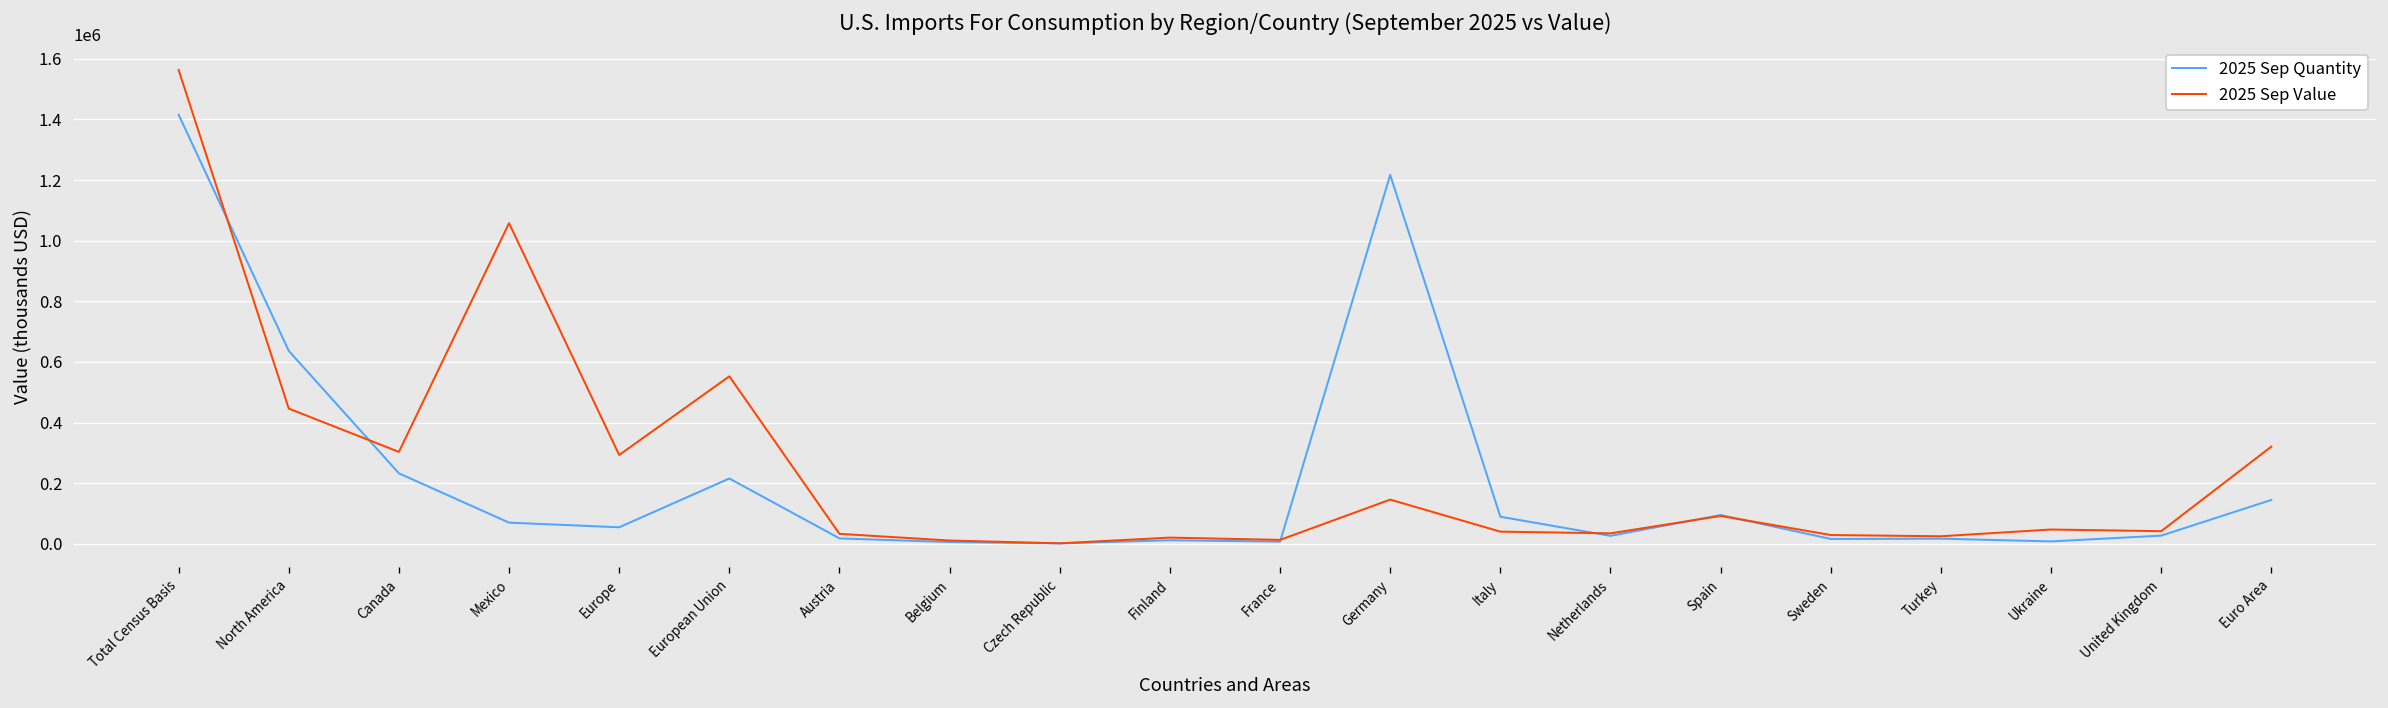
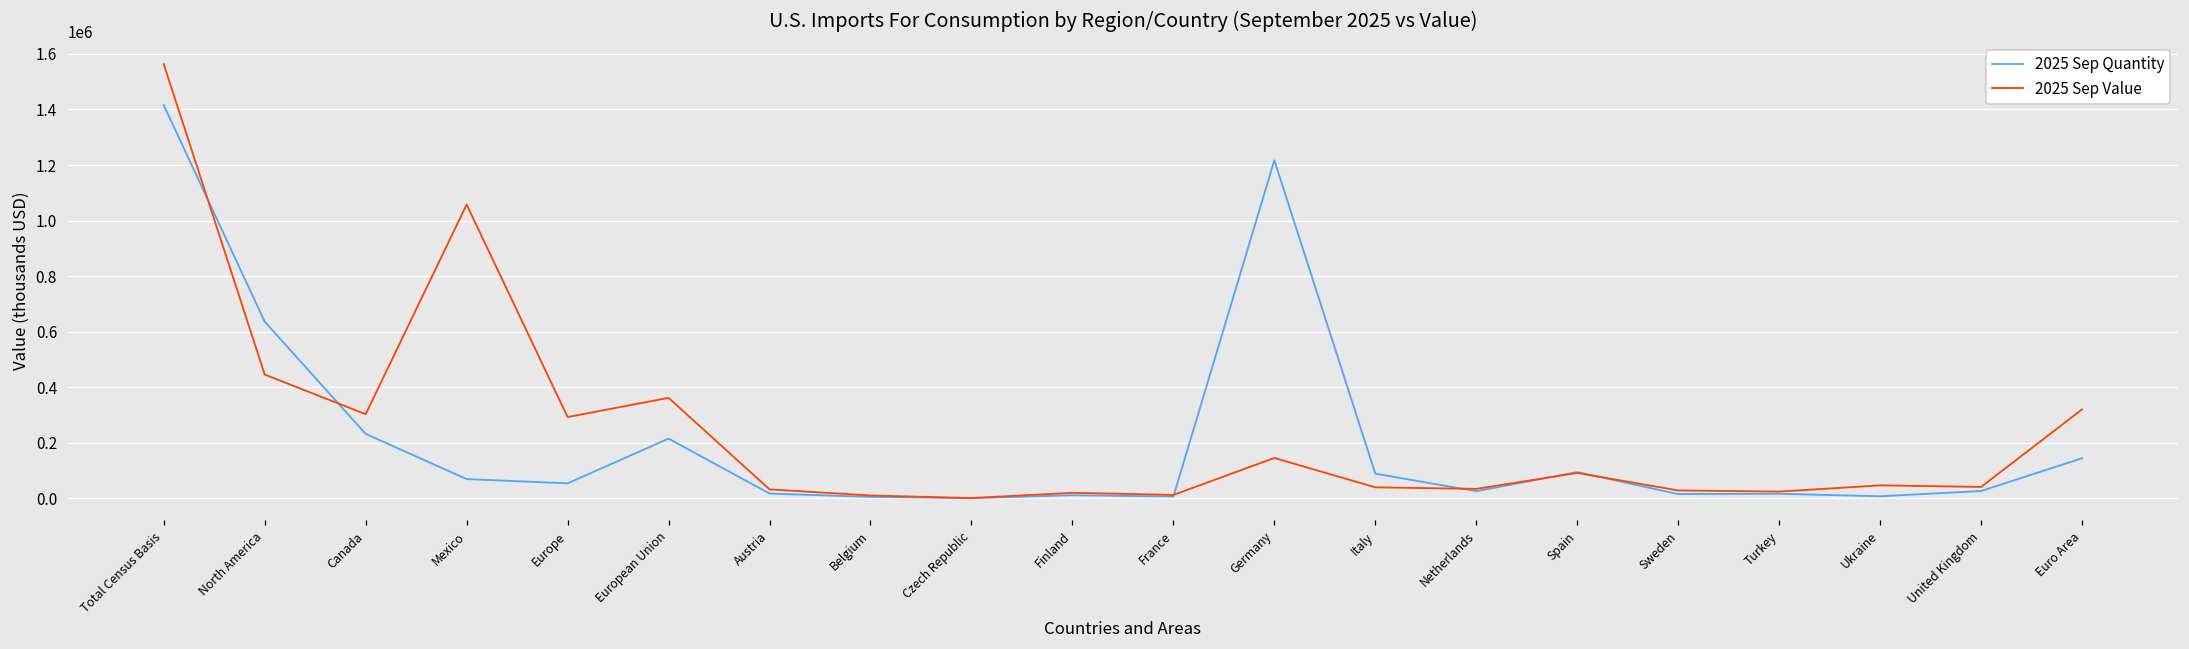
  {
    "2025 Sep Quantity": {
      "Total Census Basis": 1420000,
      "North America": 640000,
      "Canada": 230000,
      "Mexico": 70000,
      "Europe": 50000,
      "European Union": 220000,
      "Austria": 20000,
      "Germany": 1220000,
      "Italy": 90000,
      "Sweden": 20000,
      "Ukraine": 10000,
      "United Kingdom": 30000,
      "Euro Area": 140000
    },
    "2025 Sep Value": {
      "Total Census Basis": 1560000,
      "North America": 450000,
      "Canada": 300000,
      "Mexico": 1060000,
      "Europe": 290000,
-     "European Union": 550000,
+     "European Union": 360000,
      "Austria": 30000,
      "Germany": 150000,
      "Italy": 40000,
      "Sweden": 30000,
      "Ukraine": 50000,
      "United Kingdom": 40000,
      "Euro Area": 320000
    }
  }
